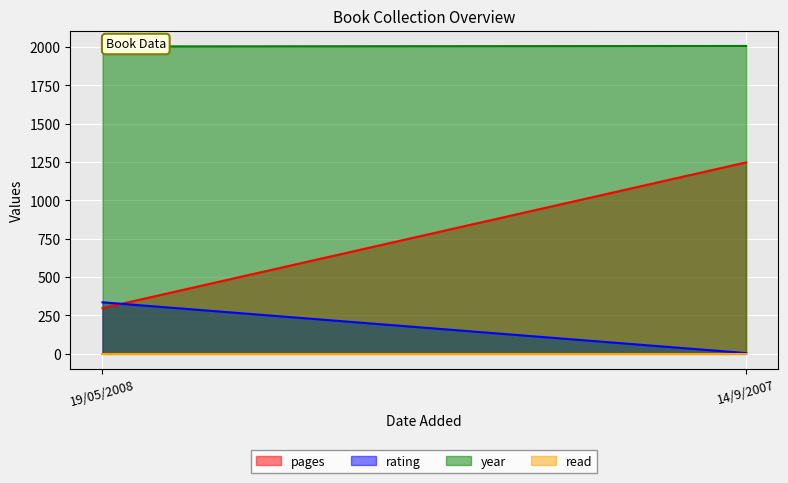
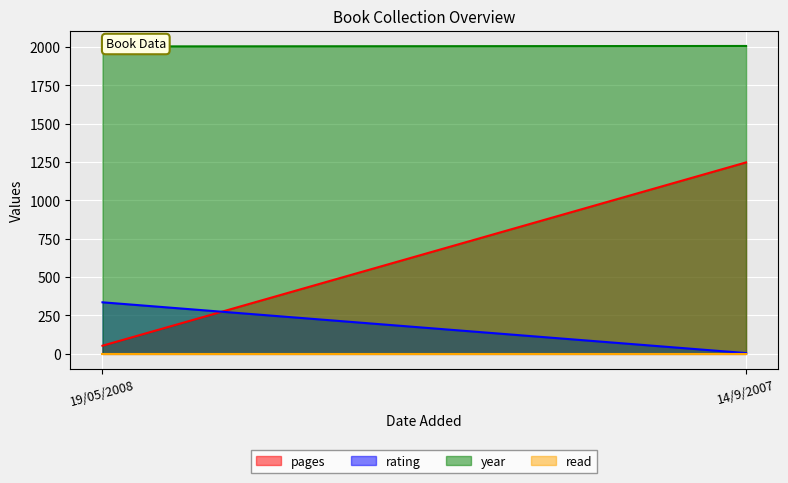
  {
    "pages": {
-     "19/05/2008": 300,
+     "19/05/2008": 50,
      "14/9/2007": 1250
    },
    "rating": {
      "19/05/2008": 340
    },
    "year": {
      "14/9/2007": 2010
    },
    "read": {
      "19/05/2008": 0
    }
  }
